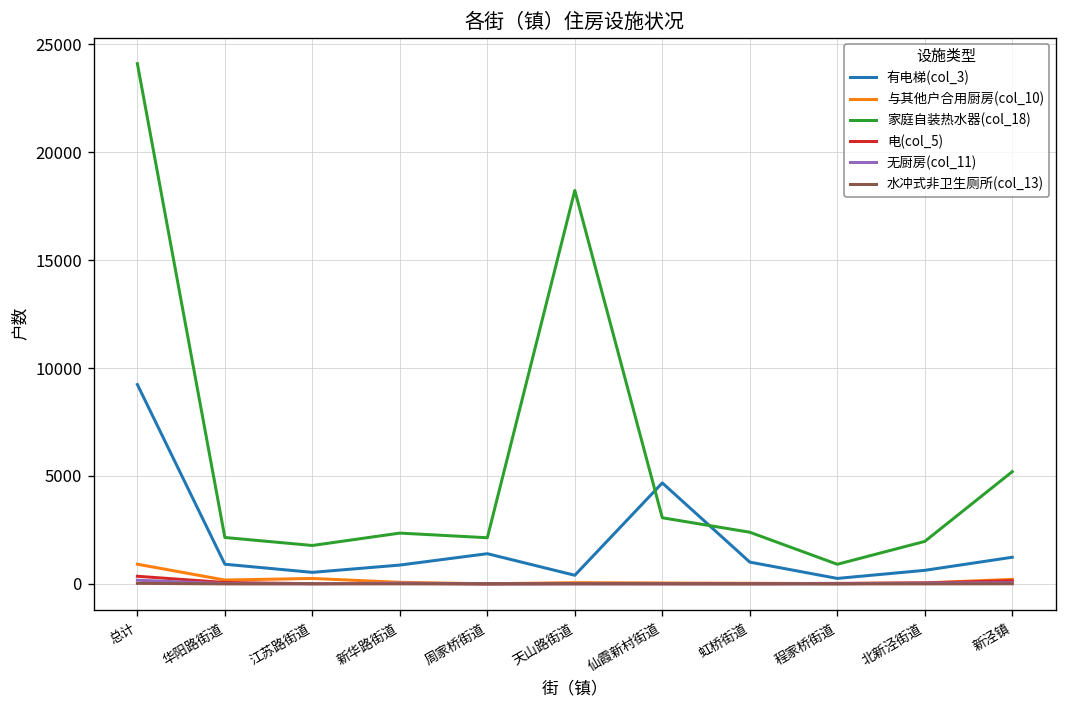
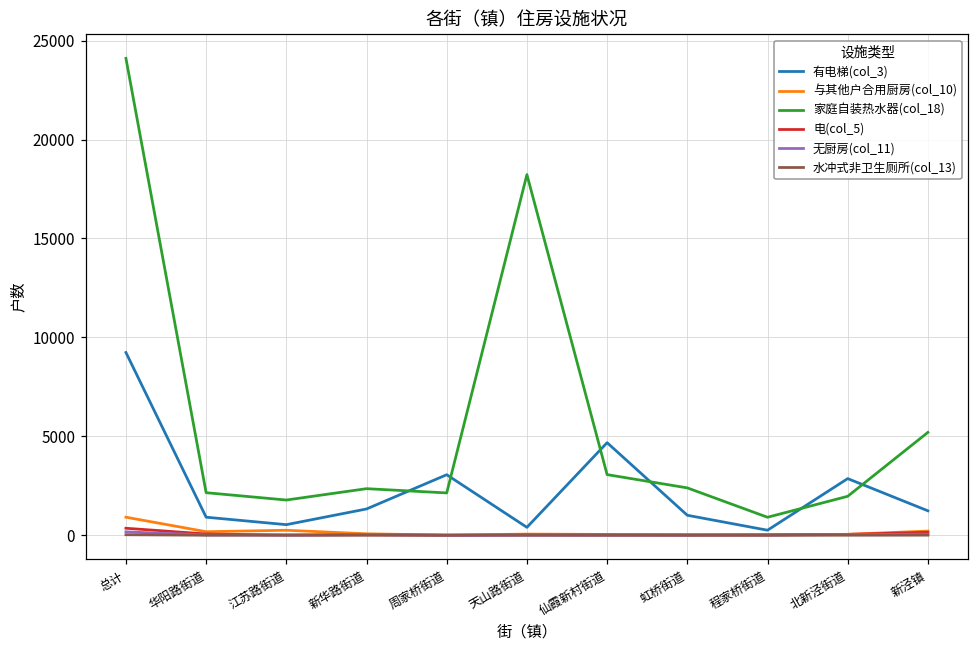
  {
    "有电梯(col_3)": {
      "总计": 9200,
      "华阳路街道": 900,
      "江苏路街道": 500,
-     "新华路街道": 900,
-     "周家桥街道": 1400,
+     "新华路街道": 1300,
+     "周家桥街道": 3100,
      "天山路街道": 400,
      "仙霞新村街道": 4700,
      "虹桥街道": 1000,
      "程家桥街道": 300,
-     "北新泾街道": 600,
+     "北新泾街道": 2900,
      "新泾镇": 1200
    },
    "与其他户合用厨房(col_10)": {
      "总计": 900,
      "江苏路街道": 300
    },
    "家庭自装热水器(col_18)": {
      "总计": 24100,
      "华阳路街道": 2200,
      "江苏路街道": 1800,
      "新华路街道": 2400,
      "周家桥街道": 2100,
      "天山路街道": 18200,
      "仙霞新村街道": 3100,
      "虹桥街道": 2400,
      "程家桥街道": 900,
      "北新泾街道": 2000,
      "新泾镇": 5200
    },
    "电(col_5)": {
      "总计": 400
    },
    "无厨房(col_11)": {
      "总计": 200
    },
    "水冲式非卫生厕所(col_13)": {
      "总计": 0
    }
  }
